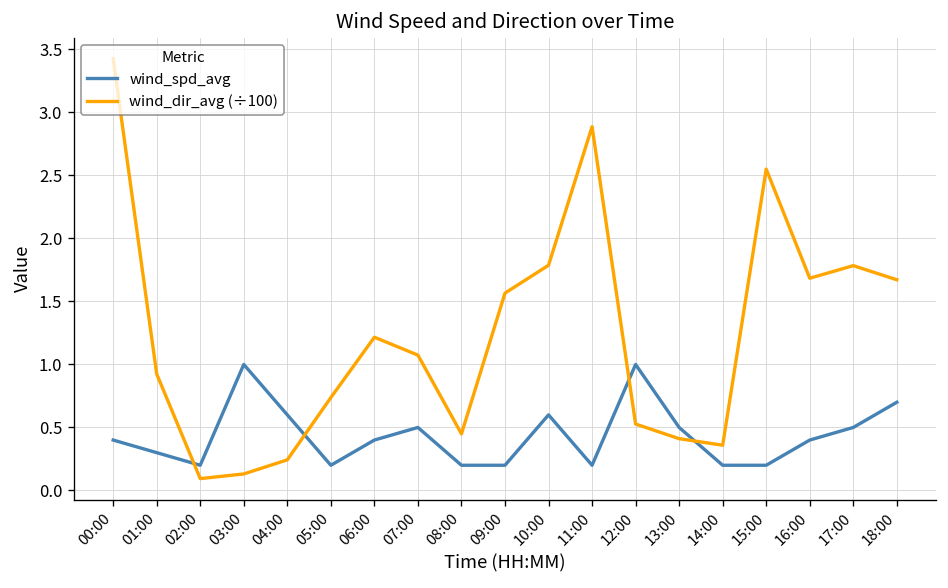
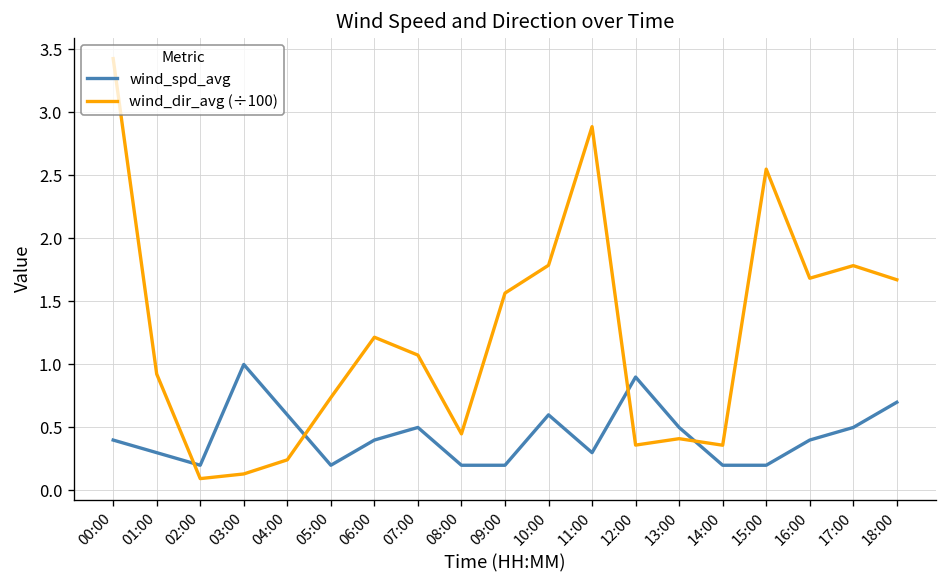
  {
    "wind_spd_avg": {
      "00:00": 0.4,
      "01:00": 0.3,
      "02:00": 0.2,
      "03:00": 1.0,
      "04:00": 0.6,
      "05:00": 0.2,
      "06:00": 0.4,
      "07:00": 0.5,
      "08:00": 0.2,
      "09:00": 0.2,
      "10:00": 0.6,
-     "11:00": 0.2,
-     "12:00": 1.0,
+     "11:00": 0.3,
+     "12:00": 0.9,
      "13:00": 0.5,
      "14:00": 0.2,
      "15:00": 0.2,
      "16:00": 0.4,
      "17:00": 0.5,
      "18:00": 0.7
    },
    "wind_dir_avg (÷100)": {
      "01:00": 0.92,
      "02:00": 0.09,
      "03:00": 0.13,
      "04:00": 0.24,
      "05:00": 0.74,
      "06:00": 1.22,
      "07:00": 1.07,
      "08:00": 0.45,
      "09:00": 1.57,
      "10:00": 1.79,
      "11:00": 2.89,
-     "12:00": 0.53,
+     "12:00": 0.36,
      "13:00": 0.41,
      "14:00": 0.36,
      "15:00": 2.55,
      "16:00": 1.68,
      "17:00": 1.78,
      "18:00": 1.67
    }
  }
